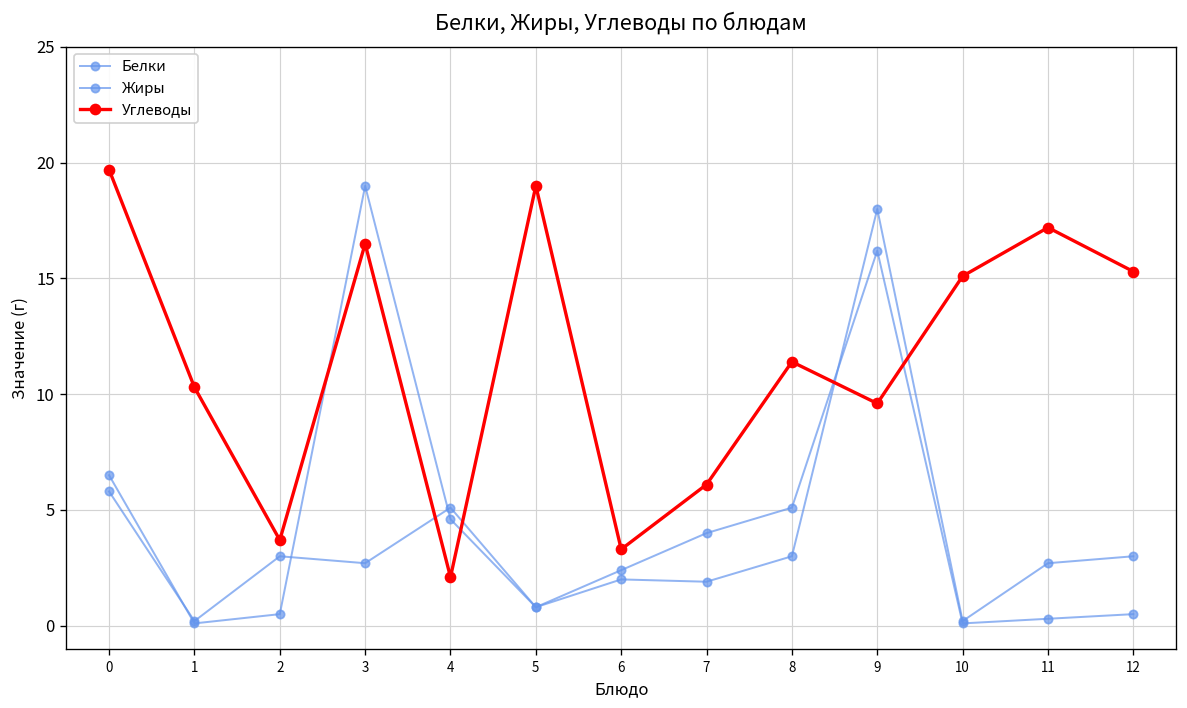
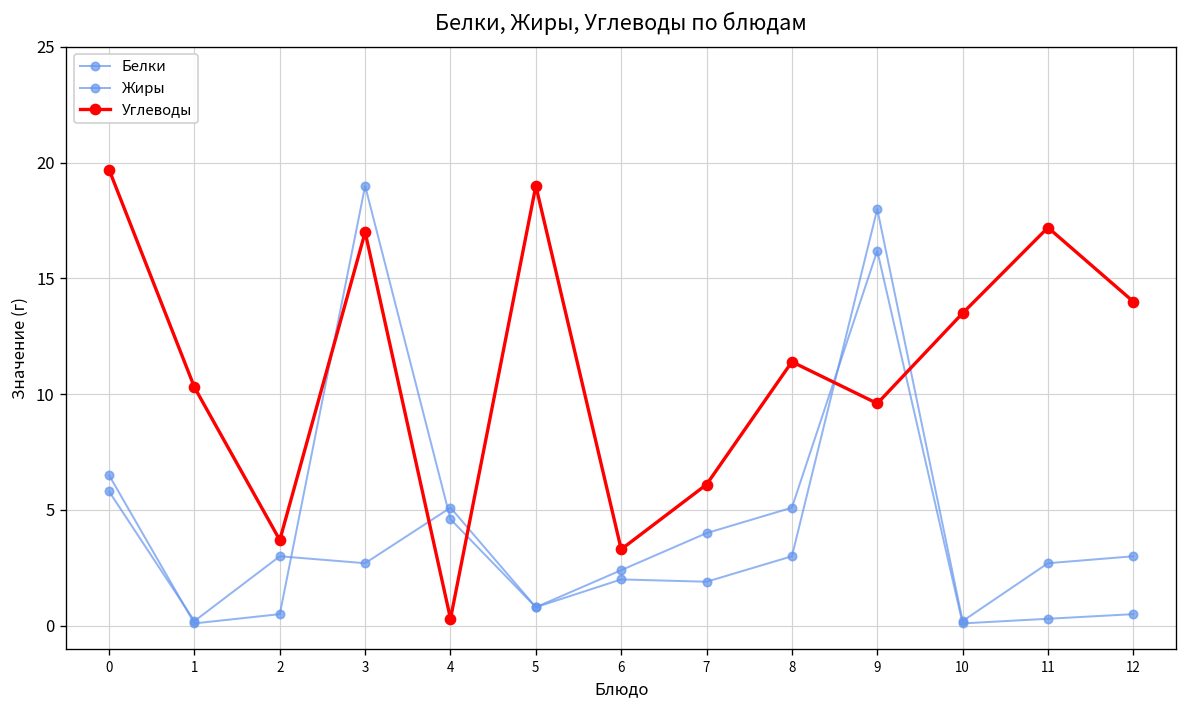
  {
    "Углеводы": {
      "0": 19.7,
      "1": 10.3,
      "2": 3.7,
-     "3": 16.5,
-     "4": 2.1,
+     "3": 17.0,
+     "4": 0.3,
      "5": 19.0,
      "6": 3.3,
      "7": 6.1,
      "8": 11.4,
      "9": 9.6,
-     "10": 15.1,
+     "10": 13.5,
      "11": 17.2,
-     "12": 15.3
+     "12": 14.0
    }
  }
